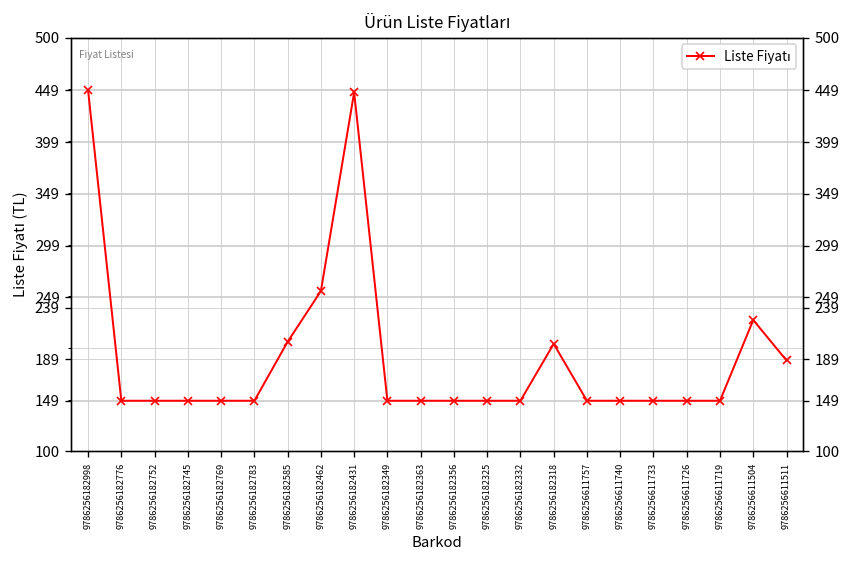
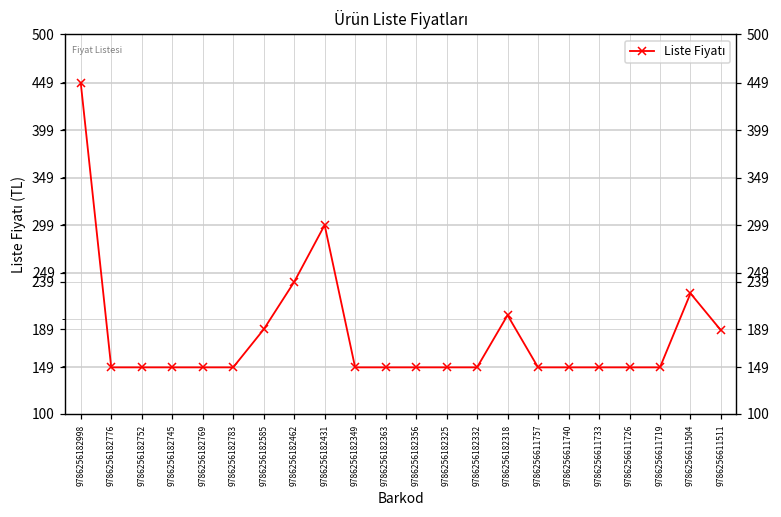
  {
    "9786256182998": 450,
    "9786256182776": 150,
    "9786256182752": 150,
    "9786256182745": 150,
    "9786256182769": 150,
    "9786256182783": 150,
-   "9786256182585": 210,
-   "9786256182462": 260,
-   "9786256182431": 450,
+   "9786256182585": 190,
+   "9786256182462": 240,
+   "9786256182431": 300,
    "9786256182349": 150,
    "9786256182363": 150,
    "9786256182356": 150,
    "9786256182325": 150,
    "9786256182332": 150,
    "9786256182318": 200,
    "9786256611757": 150,
    "9786256611740": 150,
    "9786256611733": 150,
    "9786256611726": 150,
    "9786256611719": 150,
    "9786256611504": 230,
    "9786256611511": 190
  }
